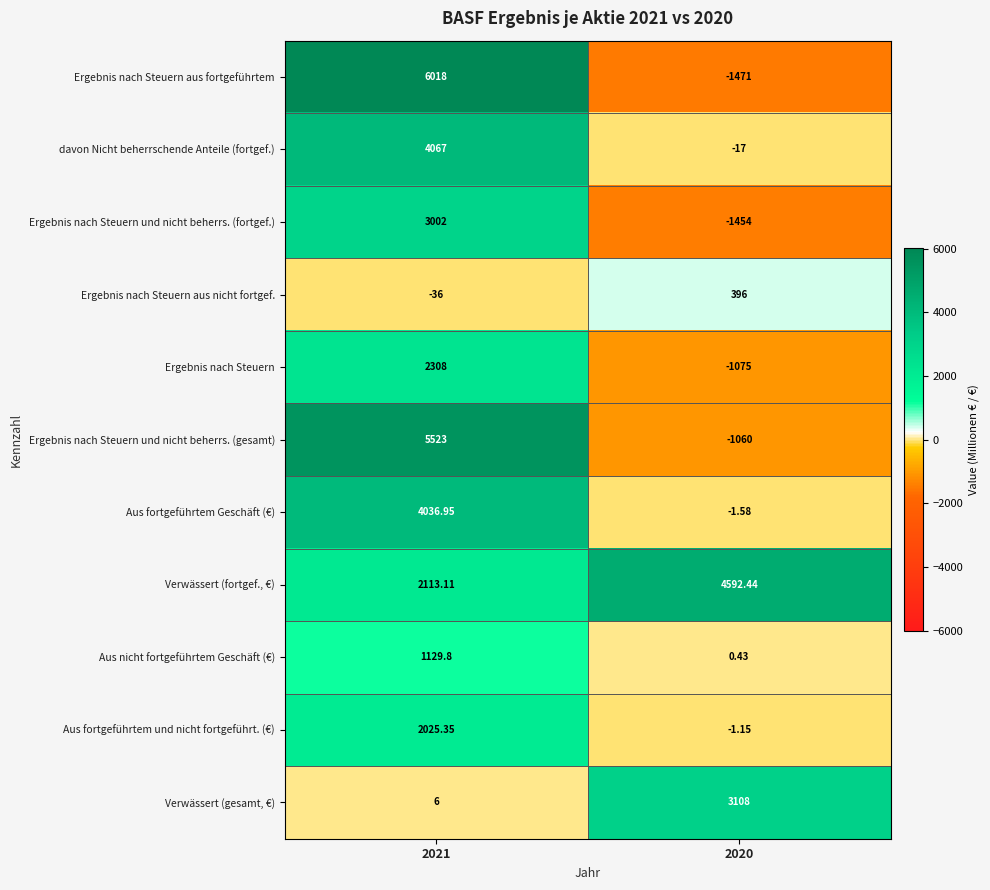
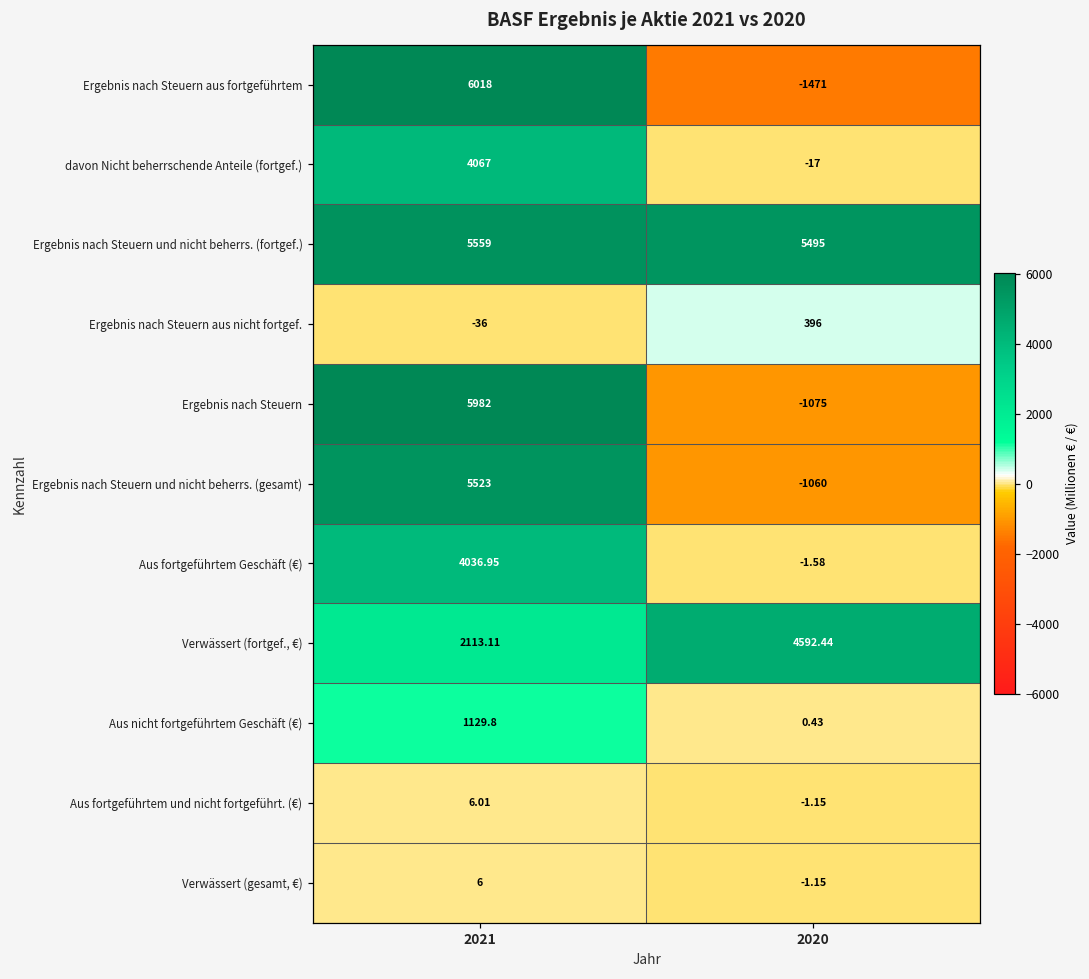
  {
    "Ergebnis nach Steuern aus fortgeführtem": {
      "2021": 6018,
      "2020": -1471
    },
    "davon Nicht beherrschende Anteile (fortgef.)": {
      "2021": 4067,
      "2020": -17
    },
    "Ergebnis nach Steuern und nicht beherrs. (fortgef.)": {
-     "2021": 3002,
-     "2020": -1454
+     "2021": 5559,
+     "2020": 5495
    },
    "Ergebnis nach Steuern aus nicht fortgef.": {
      "2021": -36,
      "2020": 396
    },
    "Ergebnis nach Steuern": {
-     "2021": 2308,
+     "2021": 5982,
      "2020": -1075
    },
    "Ergebnis nach Steuern und nicht beherrs. (gesamt)": {
      "2021": 5523,
      "2020": -1060
    },
    "Aus fortgeführtem Geschäft (€)": {
      "2021": 4036.95,
      "2020": -1.58
    },
    "Verwässert (fortgef., €)": {
      "2021": 2113.11,
      "2020": 4592.44
    },
    "Aus nicht fortgeführtem Geschäft (€)": {
      "2021": 1129.8,
      "2020": 0.43
    },
    "Aus fortgeführtem und nicht fortgeführt. (€)": {
-     "2021": 2025.35,
+     "2021": 6.01,
      "2020": -1.15
    },
    "Verwässert (gesamt, €)": {
      "2021": 6,
-     "2020": 3108
+     "2020": -1.15
    }
  }
